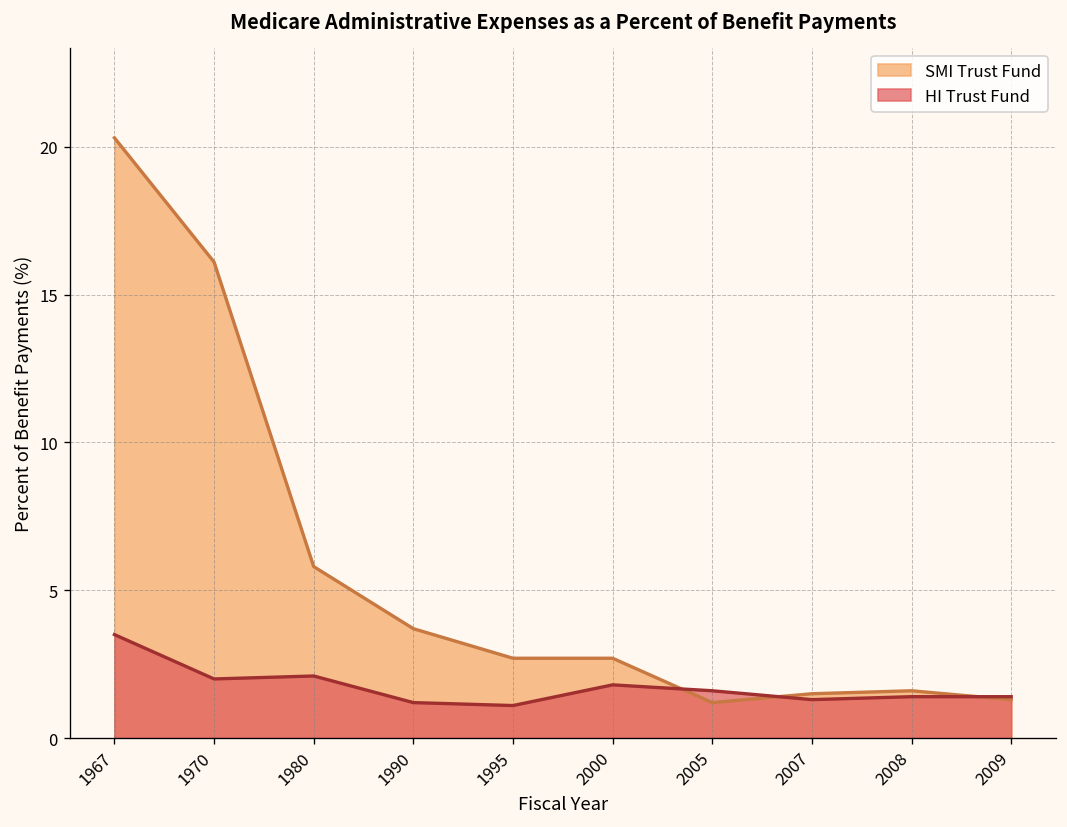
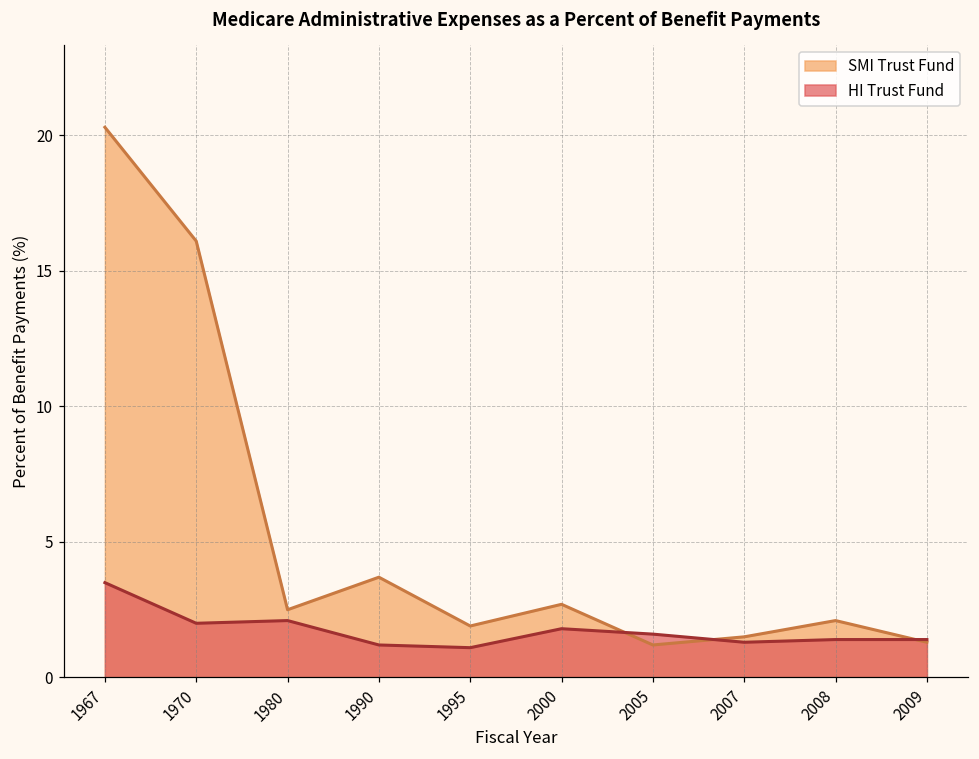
  {
    "SMI Trust Fund": {
      "1967": 20.3,
      "1970": 16.1,
-     "1980": 5.8,
+     "1980": 2.5,
      "1990": 3.7,
-     "1995": 2.7,
+     "1995": 1.9,
      "2000": 2.7,
      "2005": 1.2,
      "2007": 1.5,
-     "2008": 1.6
+     "2008": 2.1
    },
    "HI Trust Fund": {
      "1967": 3.5,
      "1970": 2.0,
      "1980": 2.1,
      "1990": 1.2,
      "1995": 1.1,
      "2000": 1.8,
      "2005": 1.6,
      "2007": 1.3,
      "2008": 1.4
    }
  }
